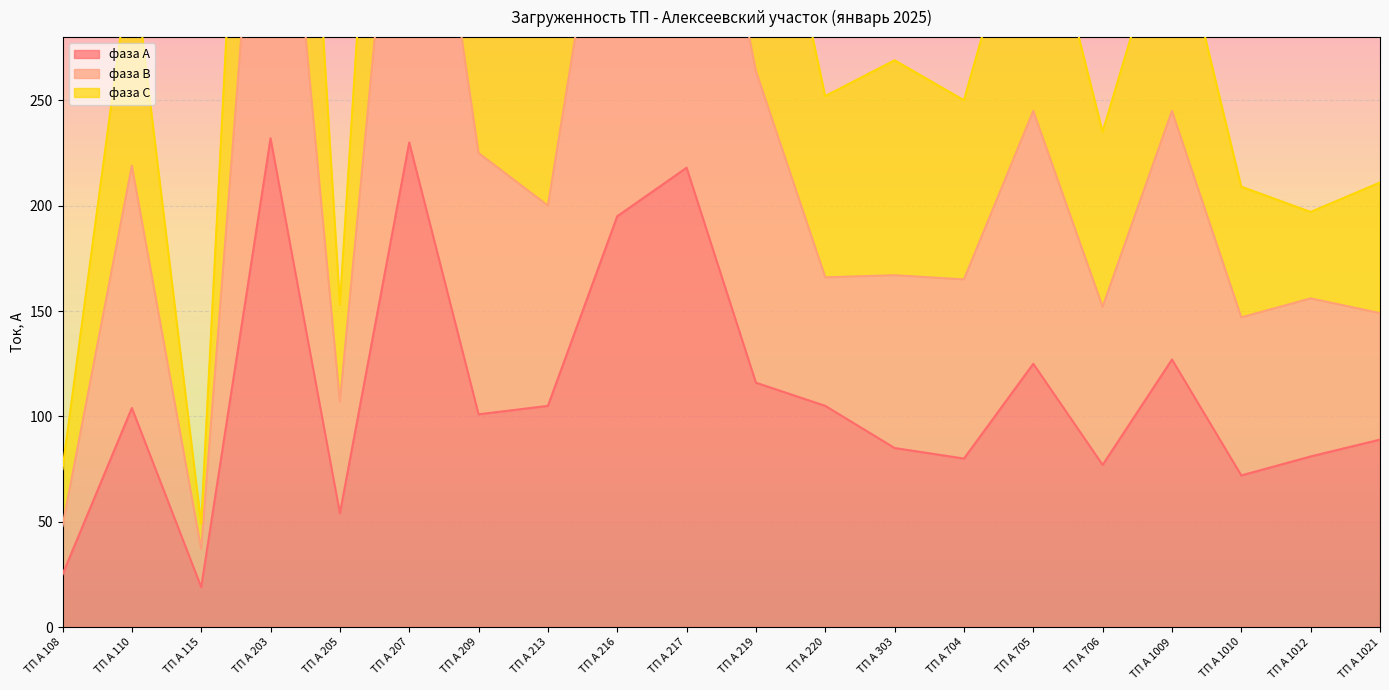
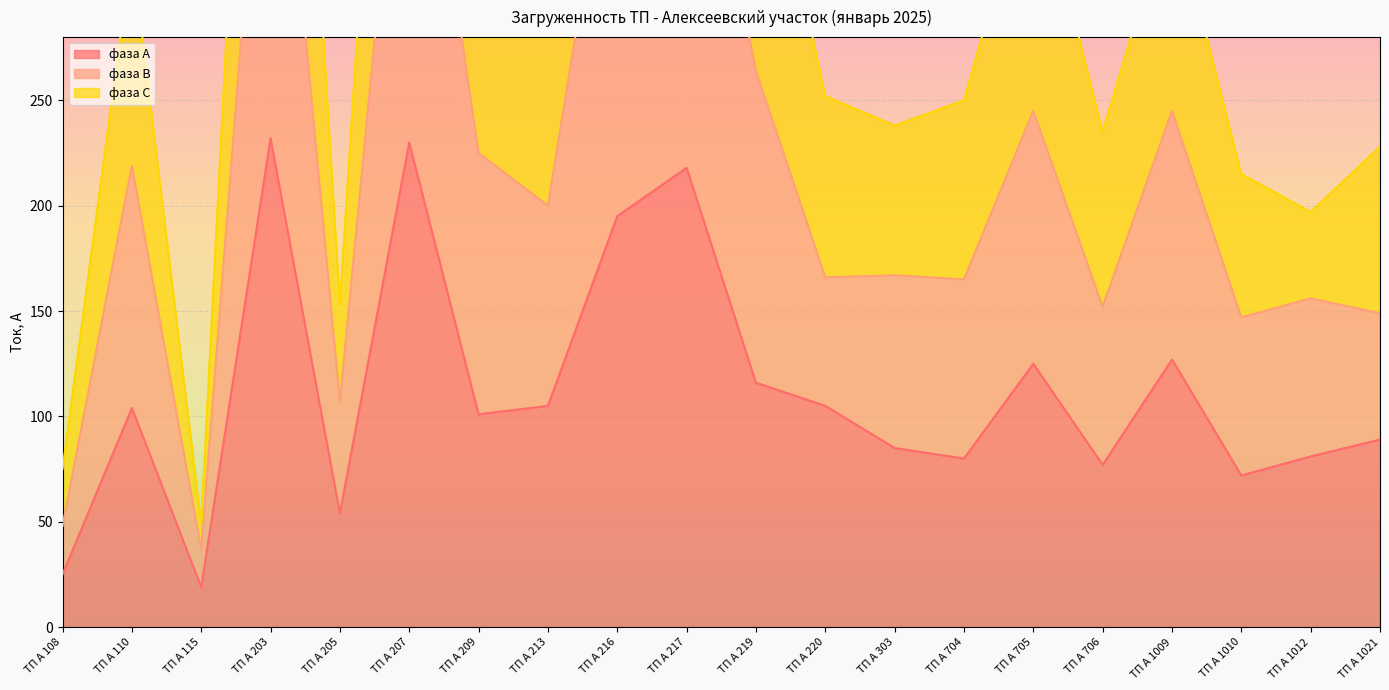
  {
    "фаза С": {
      "ТП А 108": 27,
      "ТП А 115": 12,
      "ТП А 205": 46,
      "ТП А 220": 86,
-     "ТП А 303": 102,
+     "ТП А 303": 71,
      "ТП А 704": 85,
      "ТП А 706": 83,
-     "ТП А 1010": 62,
+     "ТП А 1010": 68,
      "ТП А 1012": 41,
-     "ТП А 1021": 62
+     "ТП А 1021": 79
    }
  }
